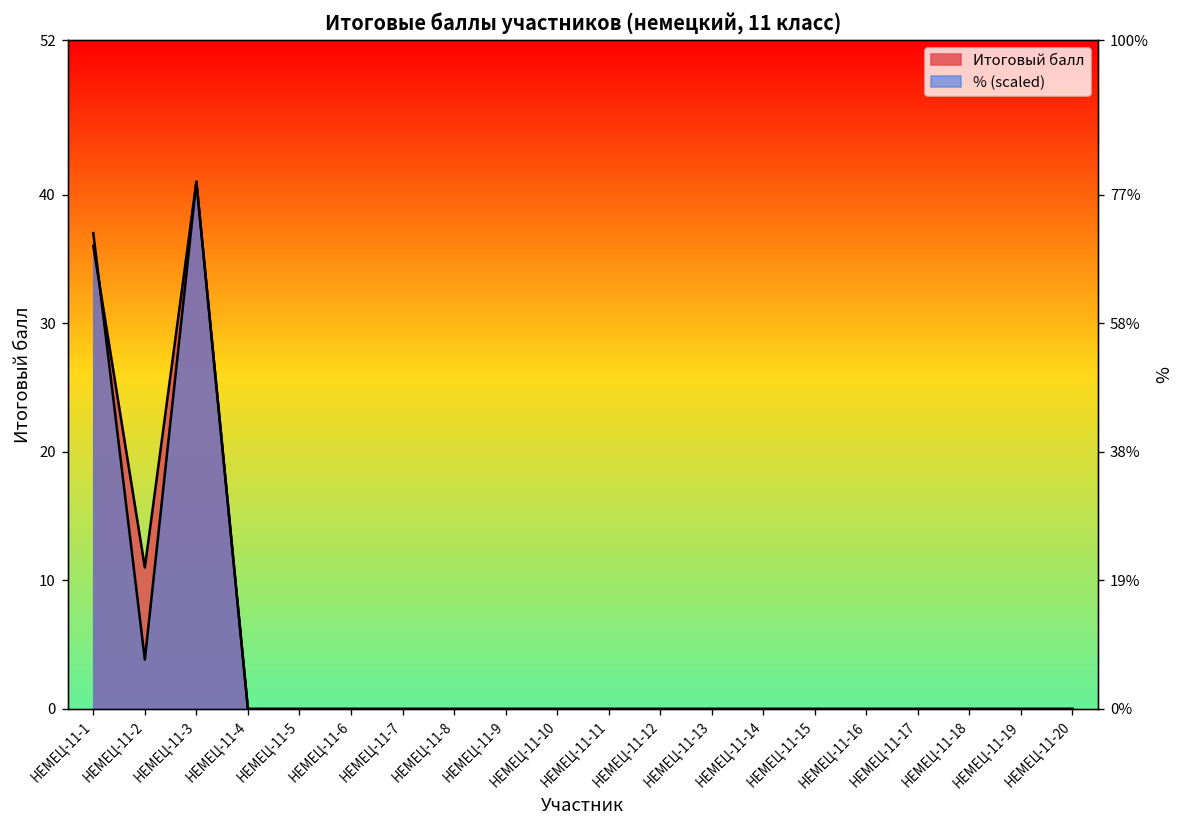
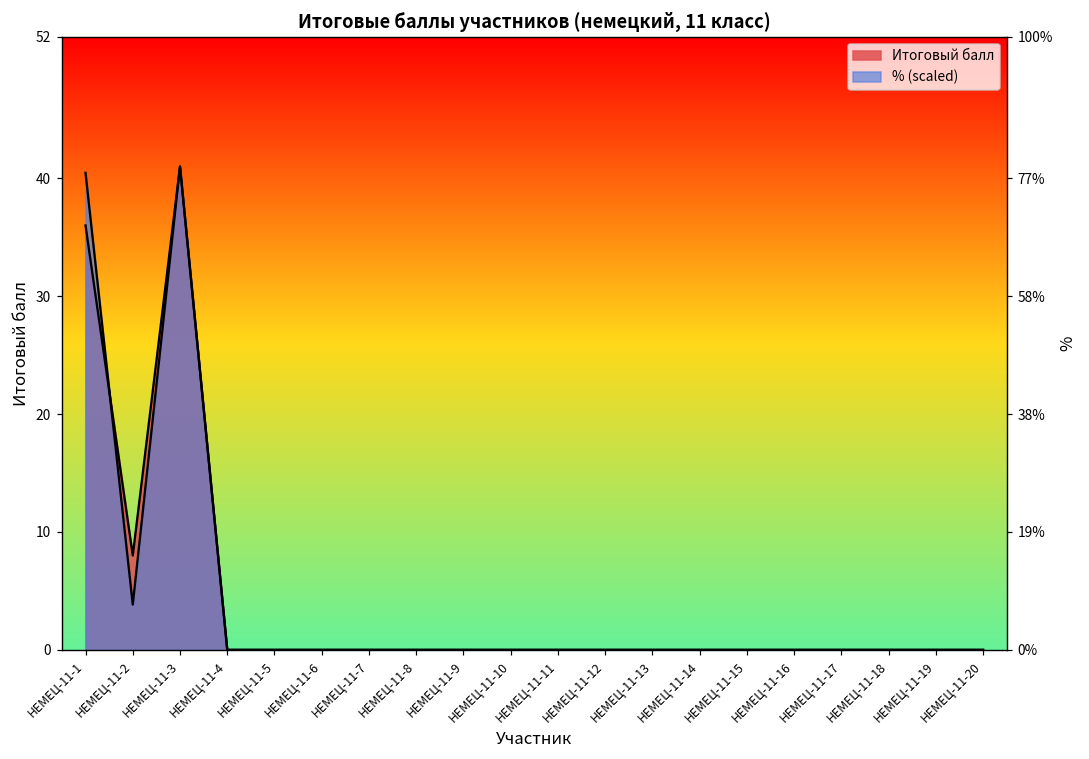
  {
    "Итоговый балл": {
      "НЕМЕЦ-11-1": 36,
-     "НЕМЕЦ-11-2": 11
+     "НЕМЕЦ-11-2": 8
    },
    "% (scaled)": {
-     "НЕМЕЦ-11-1": 37.0,
+     "НЕМЕЦ-11-1": 40.5,
      "НЕМЕЦ-11-2": 3.8
    }
  }
